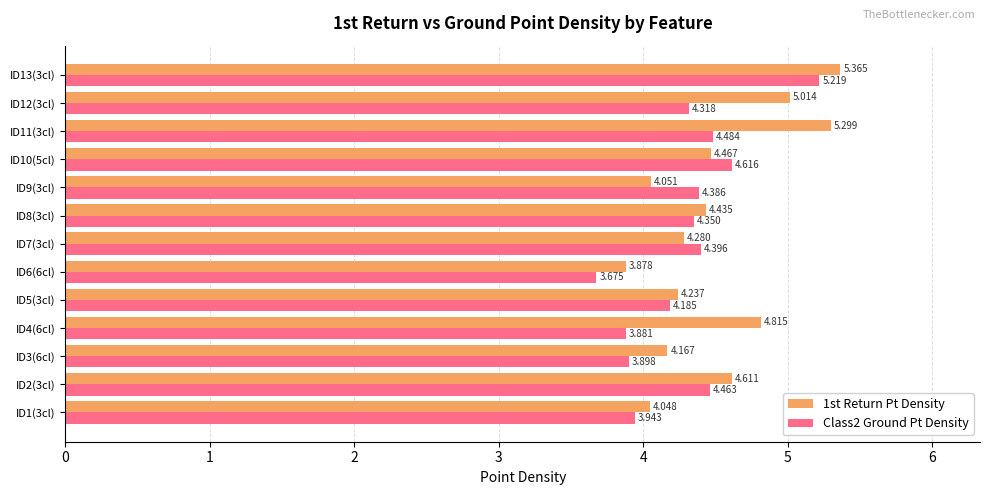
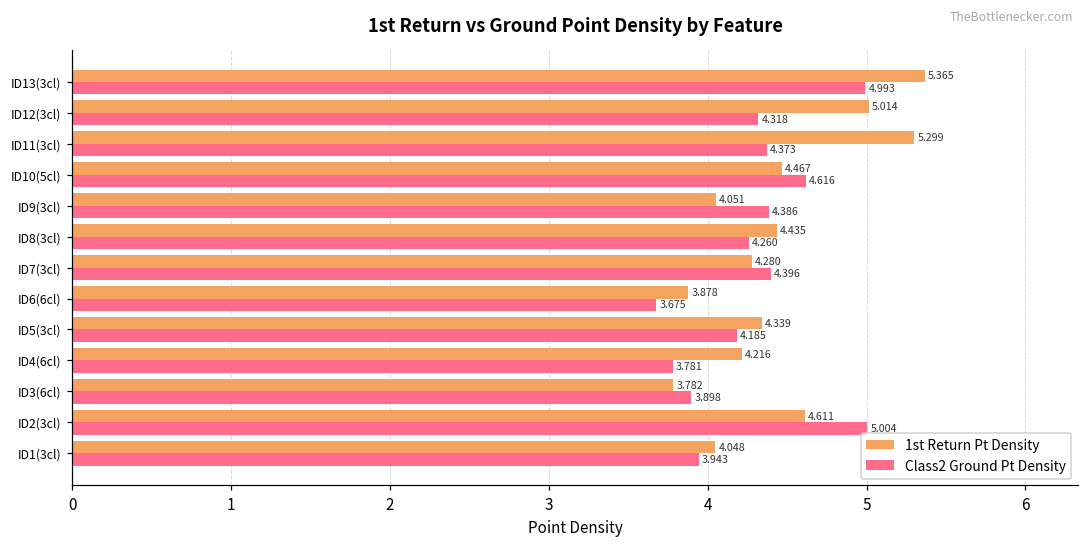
  {
    "1st Return Pt Density": {
      "ID13(3cl)": 5.365,
      "ID12(3cl)": 5.014,
      "ID11(3cl)": 5.299,
      "ID10(5cl)": 4.467,
      "ID9(3cl)": 4.051,
      "ID8(3cl)": 4.435,
      "ID7(3cl)": 4.280,
      "ID6(6cl)": 3.878,
-     "ID5(3cl)": 4.237,
-     "ID4(6cl)": 4.815,
-     "ID3(6cl)": 4.167,
+     "ID5(3cl)": 4.339,
+     "ID4(6cl)": 4.216,
+     "ID3(6cl)": 3.782,
      "ID2(3cl)": 4.611,
      "ID1(3cl)": 4.048
    },
    "Class2 Ground Pt Density": {
-     "ID13(3cl)": 5.219,
+     "ID13(3cl)": 4.993,
      "ID12(3cl)": 4.318,
-     "ID11(3cl)": 4.484,
+     "ID11(3cl)": 4.373,
      "ID10(5cl)": 4.616,
      "ID9(3cl)": 4.386,
-     "ID8(3cl)": 4.350,
+     "ID8(3cl)": 4.260,
      "ID7(3cl)": 4.396,
      "ID6(6cl)": 3.675,
      "ID5(3cl)": 4.185,
-     "ID4(6cl)": 3.881,
+     "ID4(6cl)": 3.781,
      "ID3(6cl)": 3.898,
-     "ID2(3cl)": 4.46,
+     "ID2(3cl)": 5.00,
      "ID1(3cl)": 3.943
    }
  }
